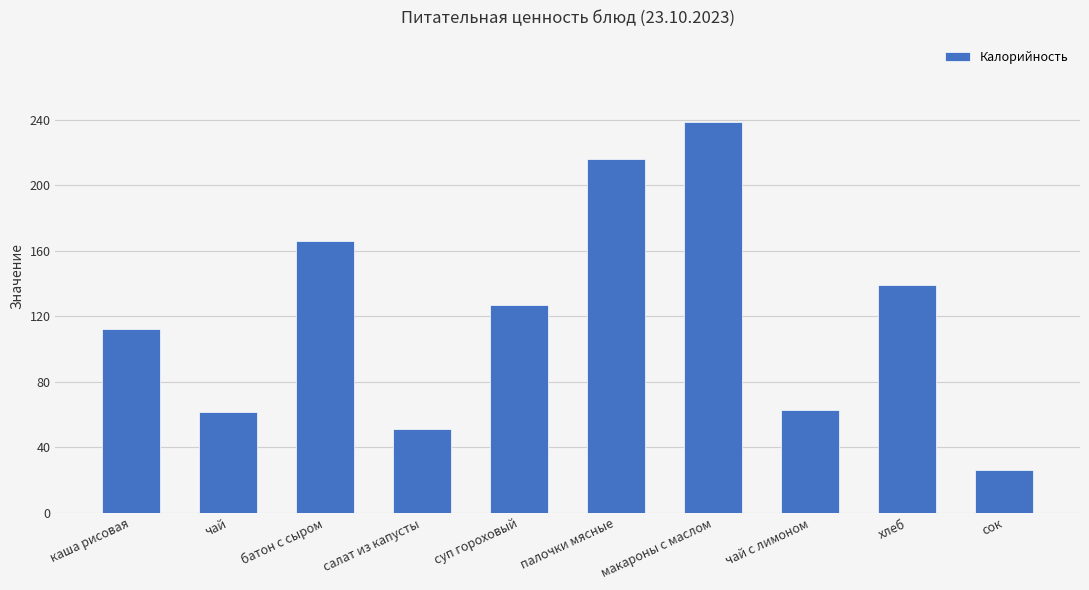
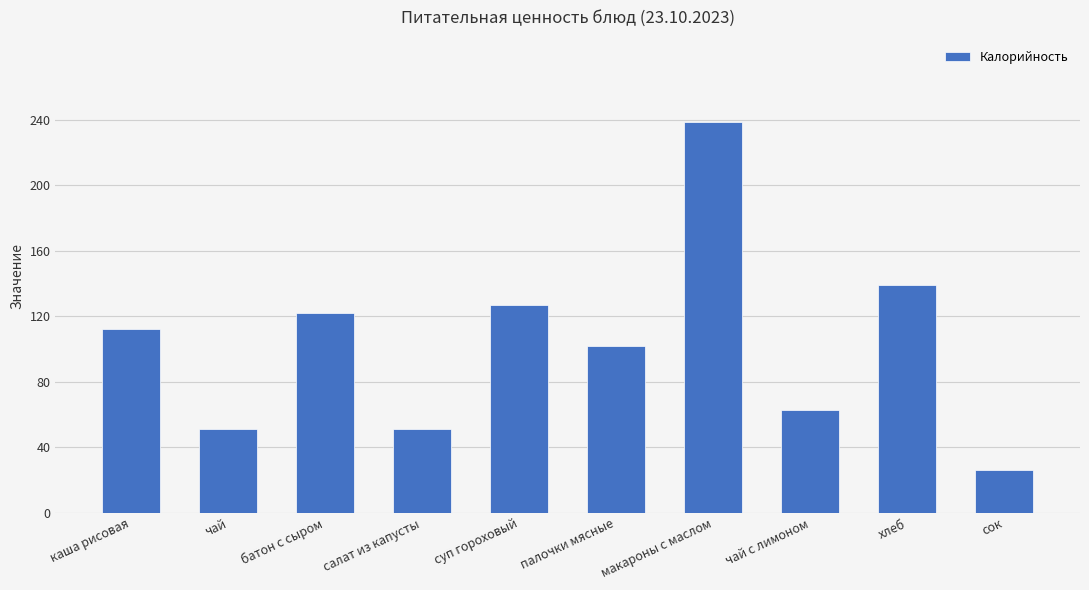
  {
    "каша рисовая": 112,
-   "чай": 61,
-   "батон с сыром": 166,
+   "чай": 51,
+   "батон с сыром": 122,
    "салат из капусты": 51,
    "суп гороховый": 127,
-   "палочки мясные": 216,
+   "палочки мясные": 102,
    "макароны с маслом": 239,
    "чай с лимоном": 62,
    "хлеб": 139,
    "сок": 26
  }
